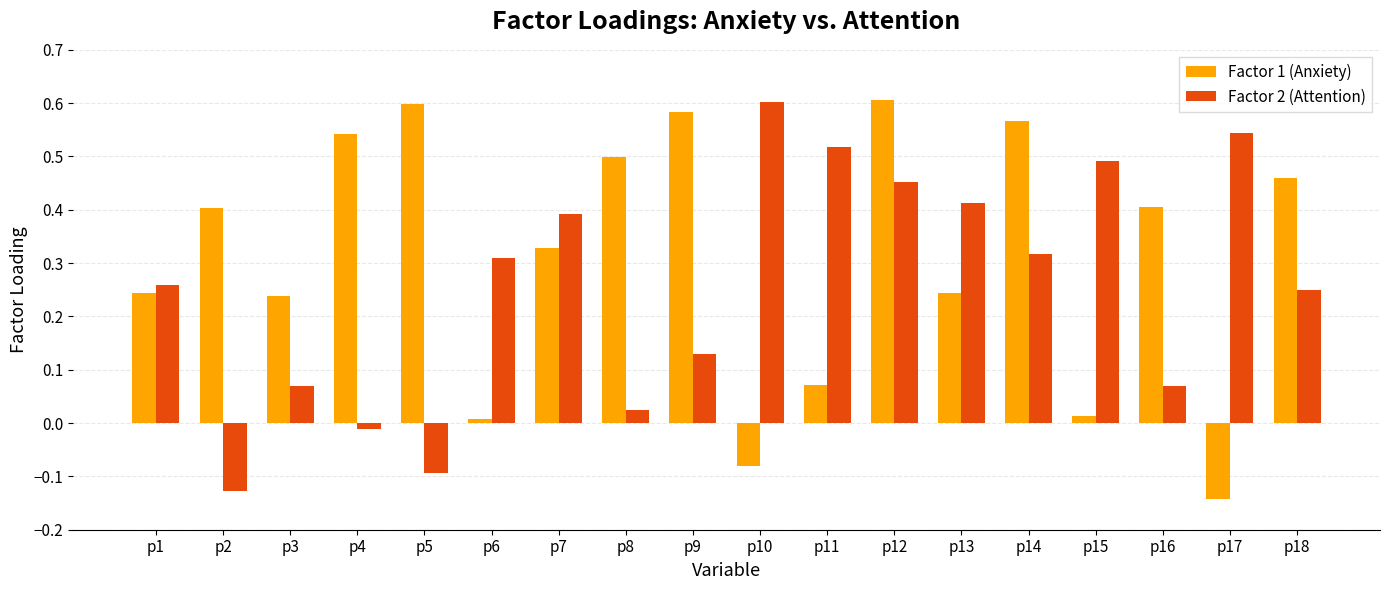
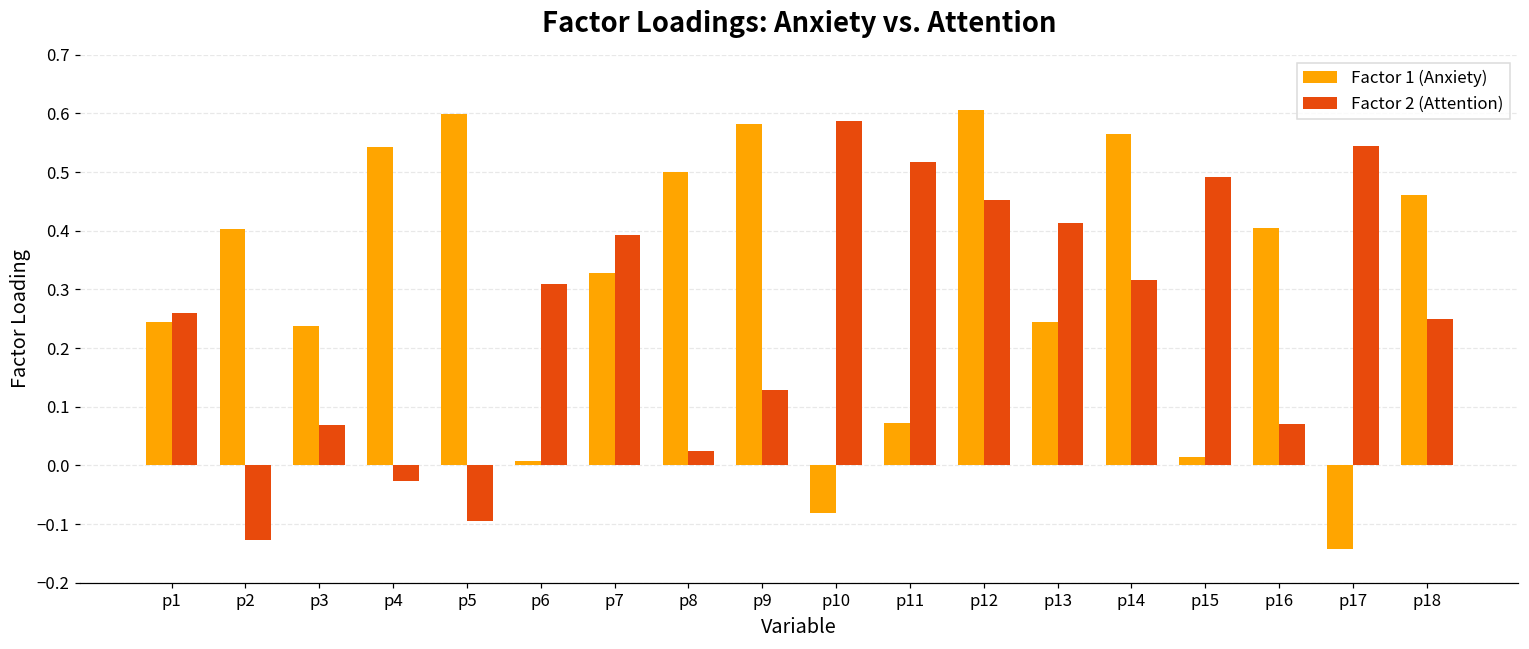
  {
    "Factor 1 (Anxiety)": {
      "p1": 0.24,
      "p2": 0.40,
      "p3": 0.24,
      "p4": 0.54,
      "p5": 0.60,
      "p6": 0.01,
      "p7": 0.33,
      "p8": 0.50,
      "p9": 0.58,
      "p10": -0.08,
      "p11": 0.07,
      "p12": 0.61,
      "p13": 0.24,
      "p14": 0.57,
      "p15": 0.01,
      "p16": 0.41,
      "p17": -0.14,
      "p18": 0.46
    },
    "Factor 2 (Attention)": {
      "p1": 0.26,
      "p2": -0.13,
      "p3": 0.07,
-     "p4": -0.01,
+     "p4": -0.03,
      "p5": -0.09,
      "p6": 0.31,
      "p7": 0.39,
      "p8": 0.03,
      "p9": 0.13,
-     "p10": 0.60,
+     "p10": 0.59,
      "p11": 0.52,
      "p12": 0.45,
      "p13": 0.41,
      "p14": 0.32,
      "p15": 0.49,
      "p16": 0.07,
      "p17": 0.54,
      "p18": 0.25
    }
  }
